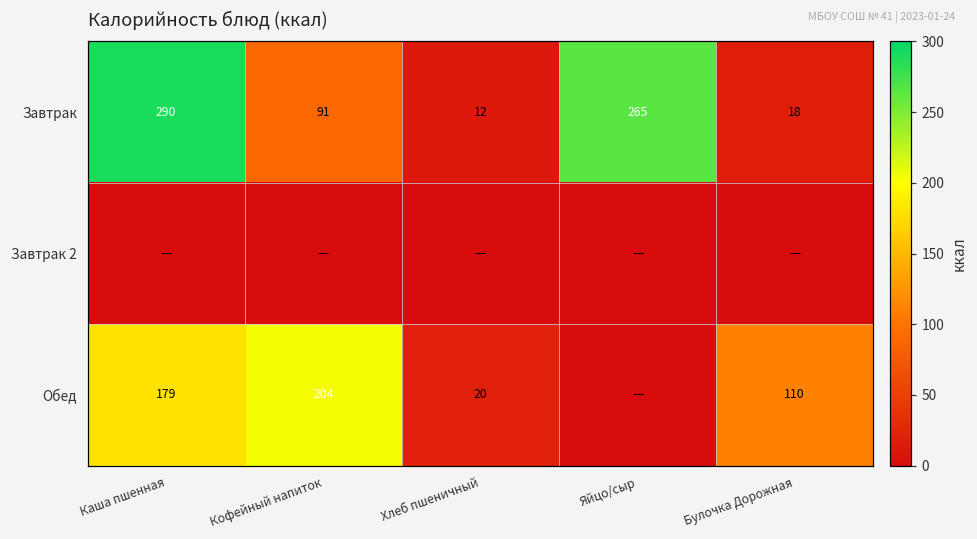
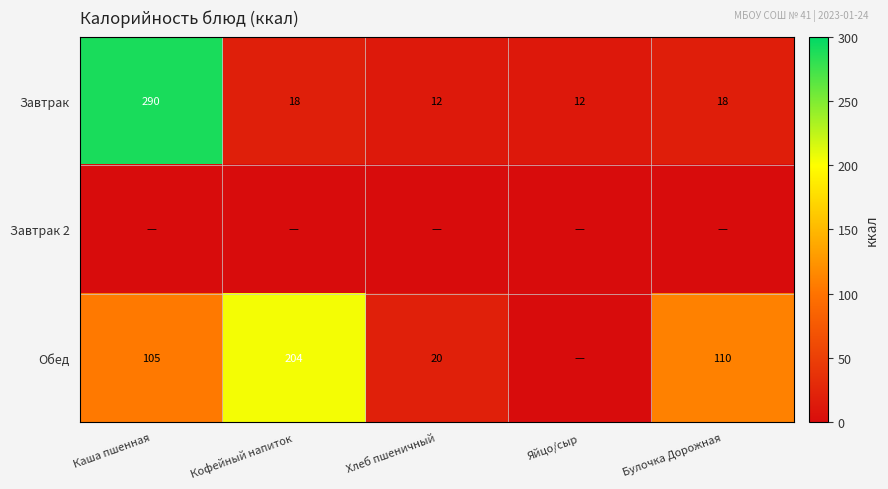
  {
    "Завтрак": {
      "Каша пшенная": 290,
-     "Кофейный напиток": 91,
+     "Кофейный напиток": 18,
      "Хлеб пшеничный": 12,
-     "Яйцо/сыр": 265,
+     "Яйцо/сыр": 12,
      "Булочка Дорожная": 18
    },
    "Обед": {
-     "Каша пшенная": 179,
+     "Каша пшенная": 105,
      "Кофейный напиток": 204,
      "Хлеб пшеничный": 20,
      "Булочка Дорожная": 110
    }
  }
